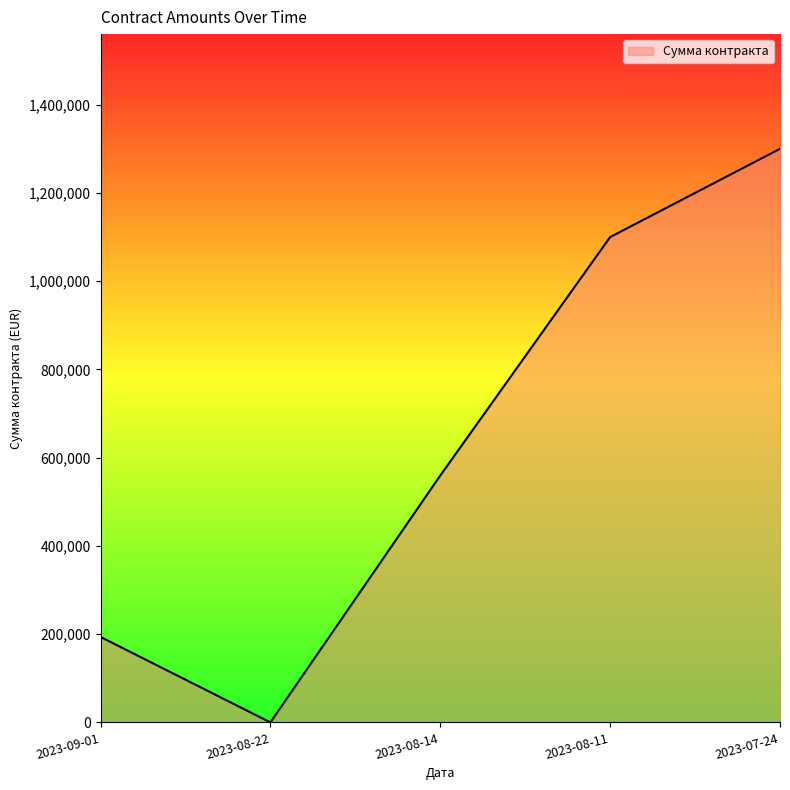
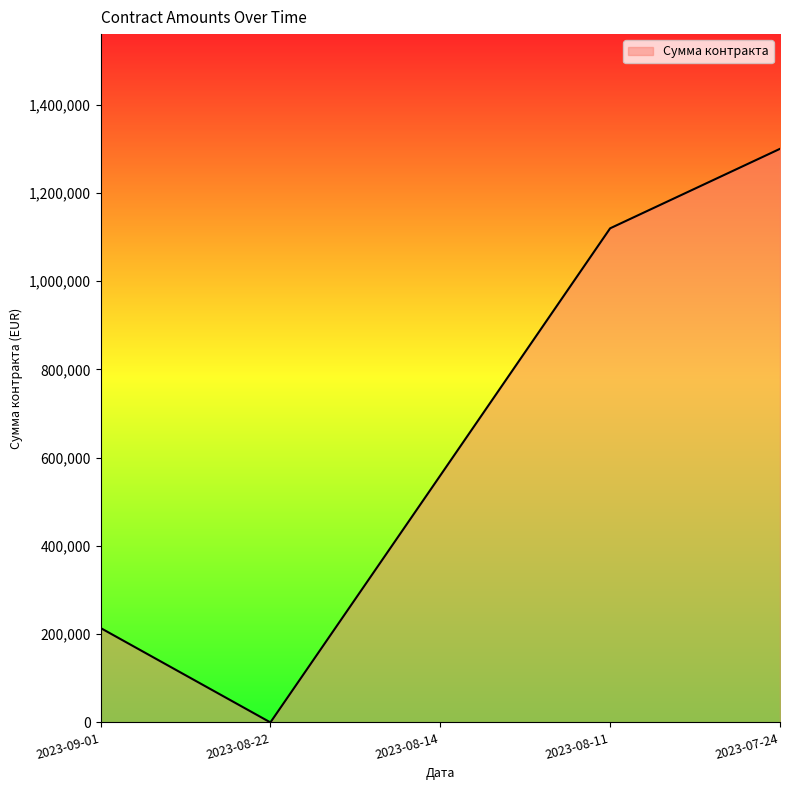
  {
-   "2023-09-01": "190,000",
+   "2023-09-01": "210,000",
    "2023-08-22": "0",
    "2023-08-14": "560,000",
-   "2023-08-11": "1,100,000",
+   "2023-08-11": "1,120,000",
    "2023-07-24": "1,300,000"
  }
